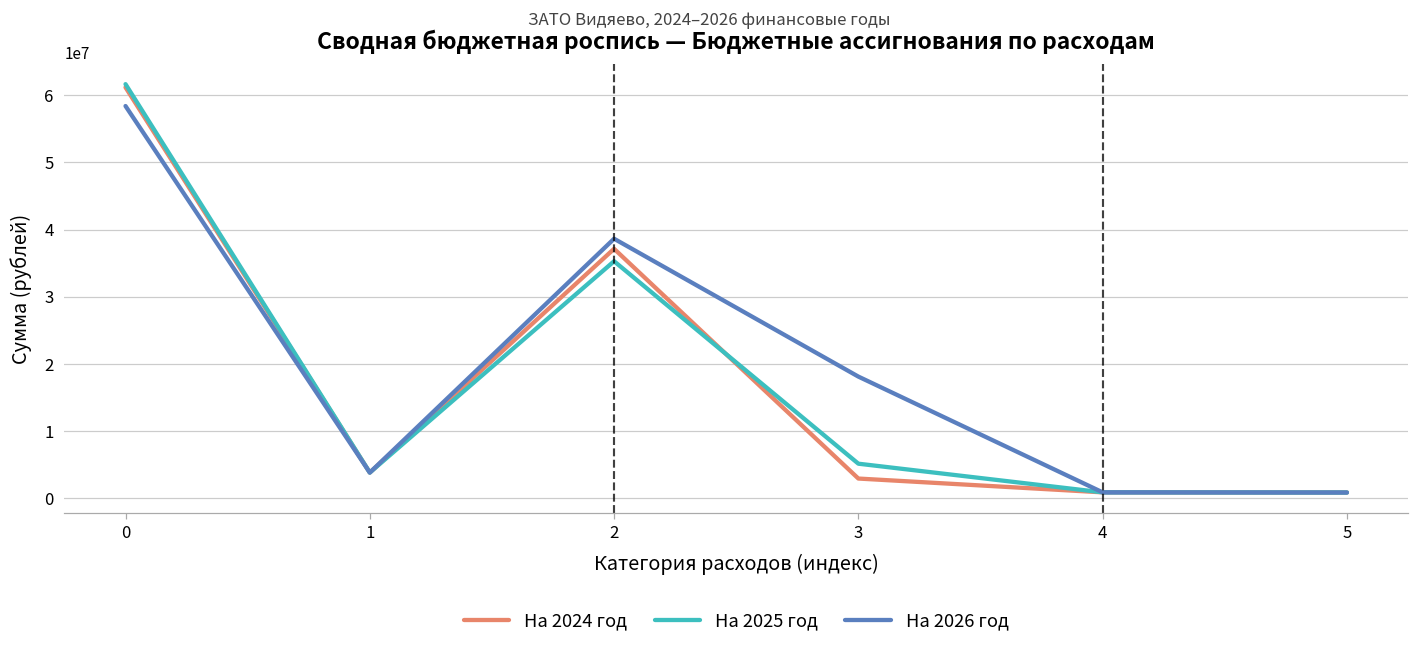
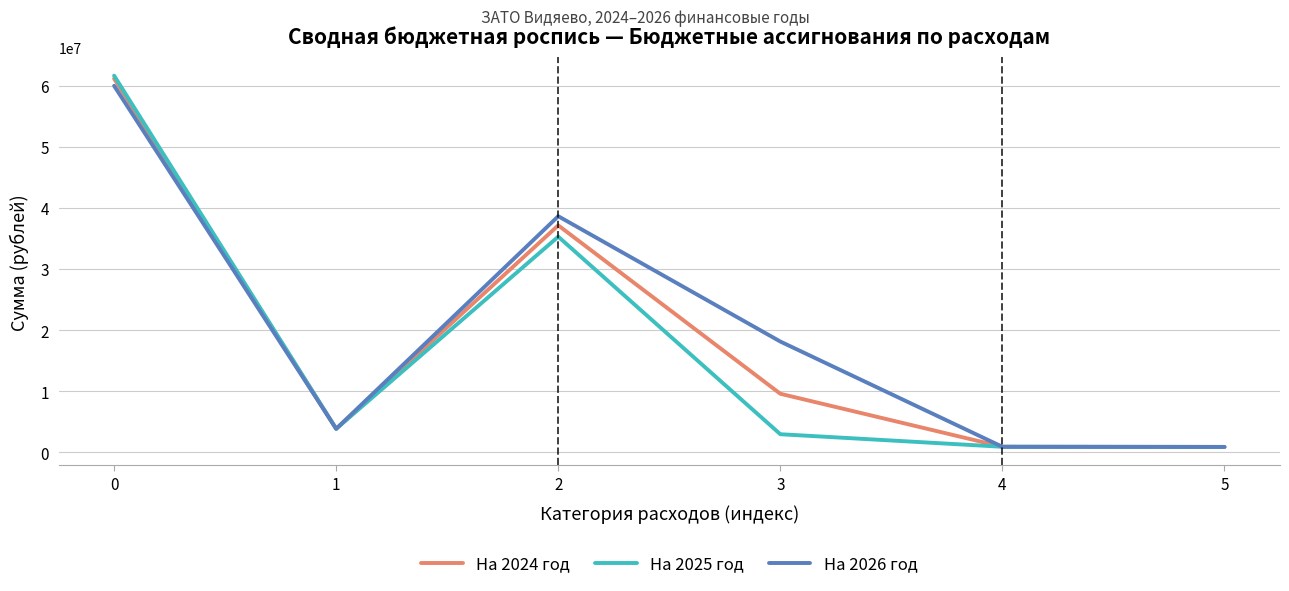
  {
    "На 2024 год": {
      "0": 61000000,
      "2": 37000000,
-     "3": 3000000
+     "3": 10000000
    },
    "На 2025 год": {
      "0": 62000000,
      "2": 35000000,
-     "3": 5000000
+     "3": 3000000
    },
    "На 2026 год": {
-     "0": 58000000,
+     "0": 60000000,
      "2": 39000000,
      "3": 18000000
    }
  }
